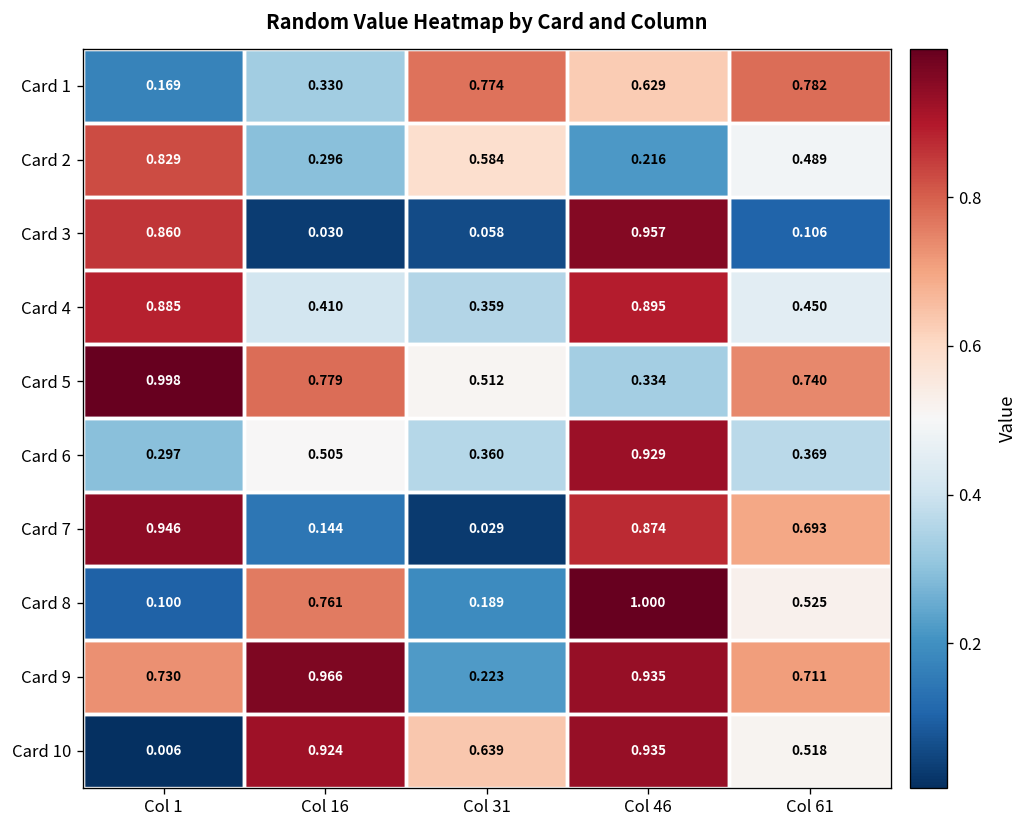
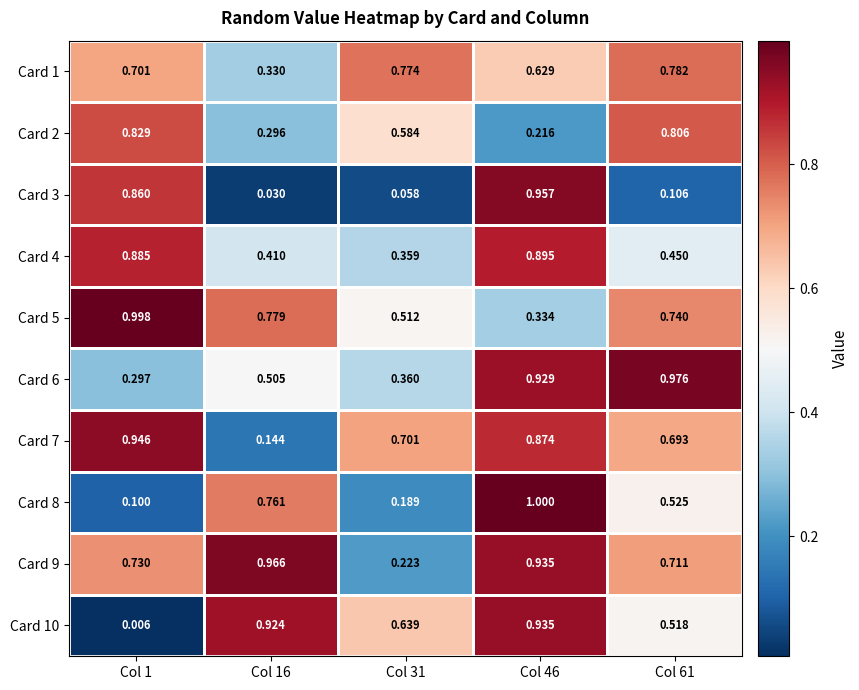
  {
    "Card 1": {
-     "Col 1": 0.169,
+     "Col 1": 0.701,
      "Col 16": 0.330,
      "Col 31": 0.774,
      "Col 46": 0.629,
      "Col 61": 0.782
    },
    "Card 2": {
      "Col 1": 0.829,
      "Col 16": 0.296,
      "Col 31": 0.584,
      "Col 46": 0.216,
-     "Col 61": 0.489
+     "Col 61": 0.806
    },
    "Card 3": {
      "Col 1": 0.860,
      "Col 16": 0.030,
      "Col 31": 0.058,
      "Col 46": 0.957,
      "Col 61": 0.106
    },
    "Card 4": {
      "Col 1": 0.885,
      "Col 16": 0.410,
      "Col 31": 0.359,
      "Col 46": 0.895,
      "Col 61": 0.450
    },
    "Card 5": {
      "Col 1": 0.998,
      "Col 16": 0.779,
      "Col 31": 0.512,
      "Col 46": 0.334,
      "Col 61": 0.740
    },
    "Card 6": {
      "Col 1": 0.297,
      "Col 16": 0.505,
      "Col 31": 0.360,
      "Col 46": 0.929,
-     "Col 61": 0.369
+     "Col 61": 0.976
    },
    "Card 7": {
      "Col 1": 0.946,
      "Col 16": 0.144,
-     "Col 31": 0.029,
+     "Col 31": 0.701,
      "Col 46": 0.874,
      "Col 61": 0.693
    },
    "Card 8": {
      "Col 1": 0.100,
      "Col 16": 0.761,
      "Col 31": 0.189,
      "Col 46": 1.000,
      "Col 61": 0.525
    },
    "Card 9": {
      "Col 1": 0.730,
      "Col 16": 0.966,
      "Col 31": 0.223,
      "Col 46": 0.935,
      "Col 61": 0.711
    },
    "Card 10": {
      "Col 1": 0.006,
      "Col 16": 0.924,
      "Col 31": 0.639,
      "Col 46": 0.935,
      "Col 61": 0.518
    }
  }
